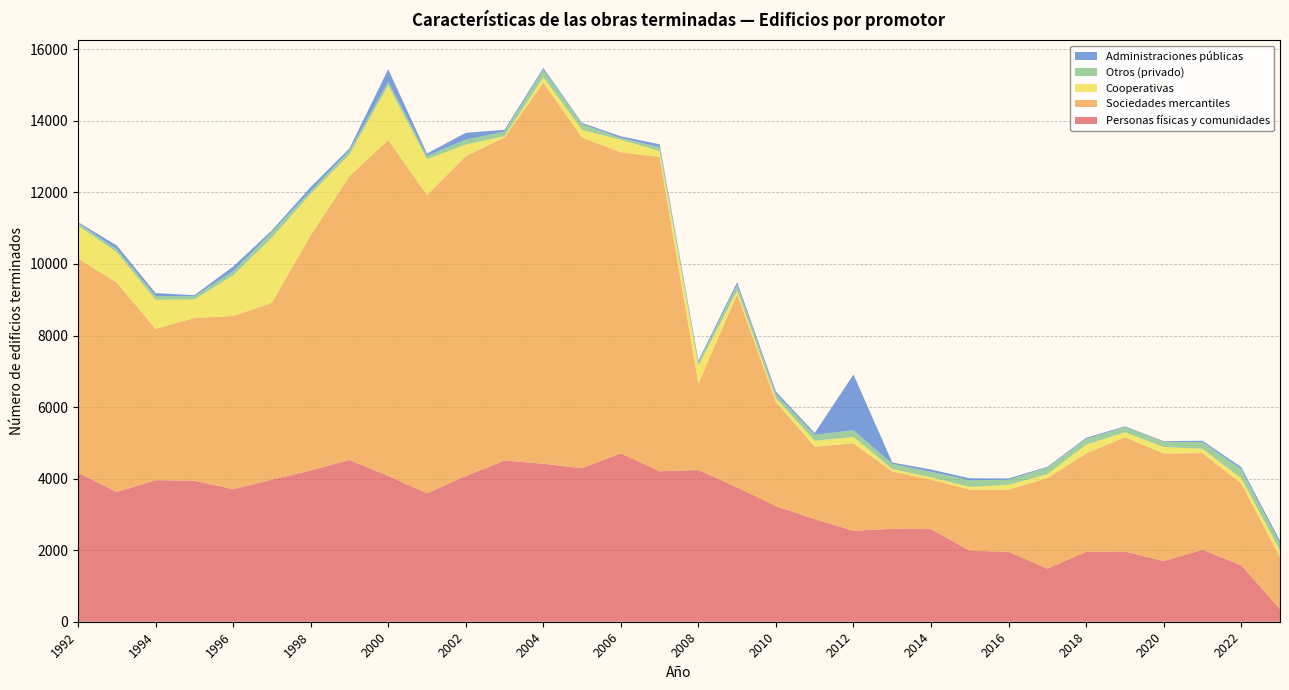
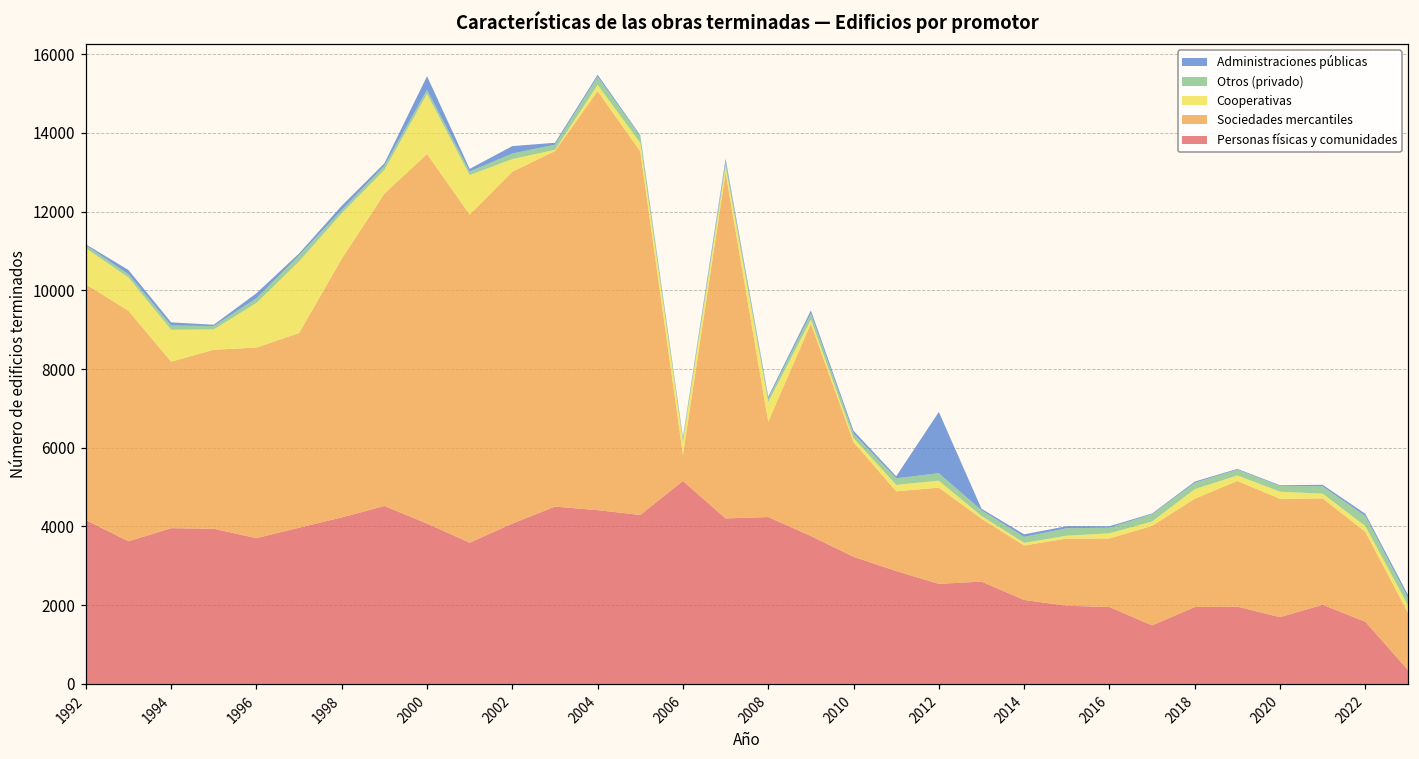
  {
    "Personas físicas y comunidades": {
      "1992": 4200,
      "1994": 4000,
      "1996": 3700,
      "1998": 4200,
      "2000": 4100,
      "2002": 4100,
      "2004": 4400,
-     "2006": 4700,
+     "2006": 5200,
      "2008": 4200,
      "2010": 3200,
      "2012": 2500,
-     "2014": 2600,
+     "2014": 2100,
      "2016": 2000,
      "2018": 2000,
      "2020": 1700,
      "2022": 1600
    },
    "Sociedades mercantiles": {
      "1992": 6000,
      "1994": 4200,
      "1996": 4800,
      "1998": 6600,
      "2000": 9400,
      "2002": 8900,
      "2004": 10600,
-     "2006": 8400,
+     "2006": 700,
      "2008": 2400,
      "2010": 2900,
      "2012": 2400,
      "2016": 1700,
      "2018": 2800,
      "2020": 3000,
      "2022": 2300
    },
    "Cooperativas": {
      "1992": 900,
      "1994": 800,
      "1996": 1100,
      "1998": 1200,
      "2000": 1500,
      "2002": 300,
      "2004": 200,
      "2008": 500,
      "2010": 100,
      "2012": 200,
      "2016": 100,
      "2018": 200,
      "2020": 200,
      "2022": 100
    },
    "Otros (privado)": {
      "1994": 100,
      "1996": 100,
      "1998": 100,
      "2000": 100,
      "2002": 100,
      "2010": 100,
      "2012": 200
    },
    "Administraciones públicas": {
      "1994": 100,
      "1996": 100,
      "1998": 100,
      "2000": 400,
      "2002": 200,
      "2010": 100,
      "2012": 1600
    }
  }
